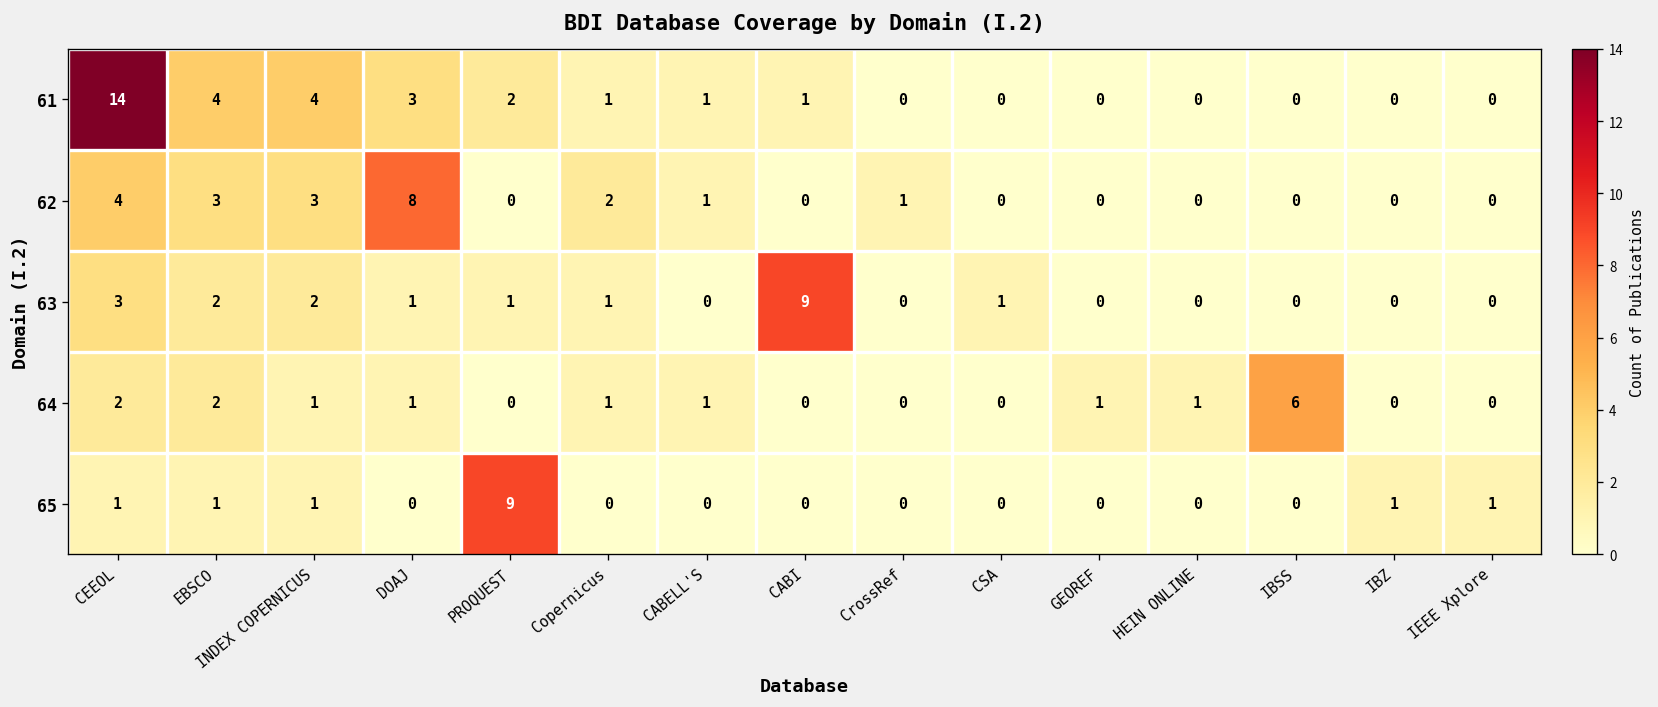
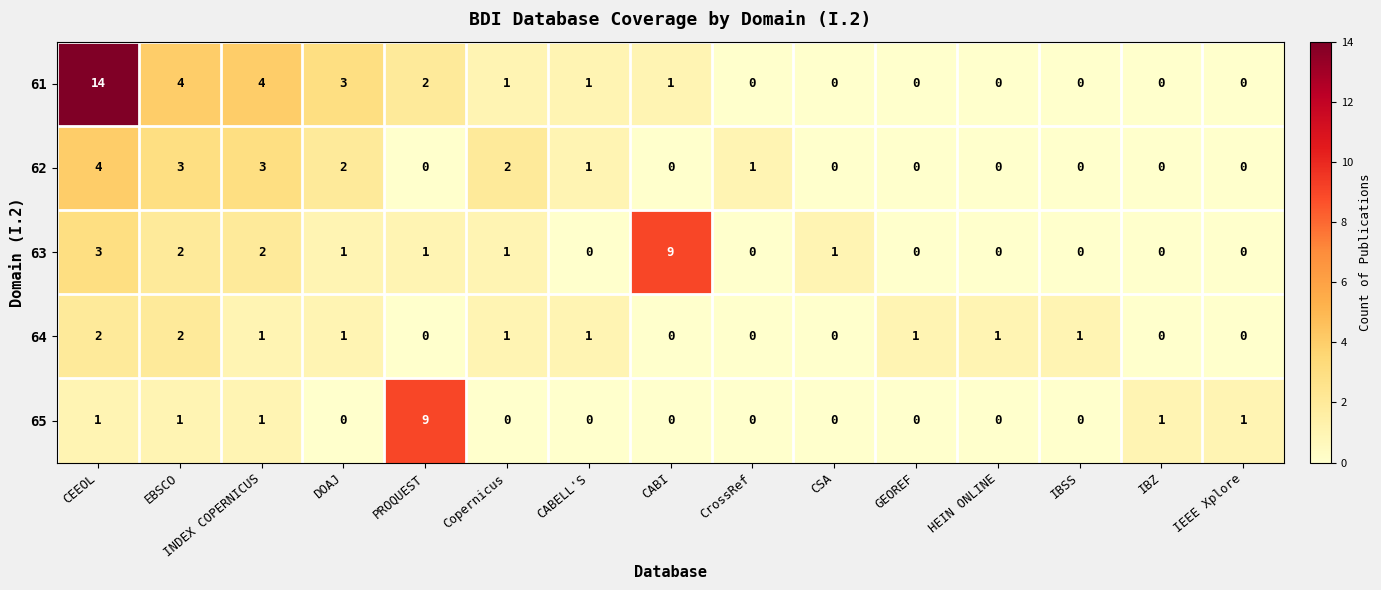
  {
    "61": {
      "CEEOL": 14,
      "EBSCO": 4,
      "INDEX COPERNICUS": 4,
      "DOAJ": 3,
      "PROQUEST": 2,
      "Copernicus": 1,
      "CABELL'S": 1,
      "CABI": 1,
      "CrossRef": 0,
      "CSA": 0,
      "GEOREF": 0,
      "HEIN ONLINE": 0,
      "IBSS": 0,
      "IBZ": 0,
      "IEEE Xplore": 0
    },
    "62": {
      "CEEOL": 4,
      "EBSCO": 3,
      "INDEX COPERNICUS": 3,
-     "DOAJ": 8,
+     "DOAJ": 2,
      "PROQUEST": 0,
      "Copernicus": 2,
      "CABELL'S": 1,
      "CABI": 0,
      "CrossRef": 1,
      "CSA": 0,
      "GEOREF": 0,
      "HEIN ONLINE": 0,
      "IBSS": 0,
      "IBZ": 0,
      "IEEE Xplore": 0
    },
    "63": {
      "CEEOL": 3,
      "EBSCO": 2,
      "INDEX COPERNICUS": 2,
      "DOAJ": 1,
      "PROQUEST": 1,
      "Copernicus": 1,
      "CABELL'S": 0,
      "CABI": 9,
      "CrossRef": 0,
      "CSA": 1,
      "GEOREF": 0,
      "HEIN ONLINE": 0,
      "IBSS": 0,
      "IBZ": 0,
      "IEEE Xplore": 0
    },
    "64": {
      "CEEOL": 2,
      "EBSCO": 2,
      "INDEX COPERNICUS": 1,
      "DOAJ": 1,
      "PROQUEST": 0,
      "Copernicus": 1,
      "CABELL'S": 1,
      "CABI": 0,
      "CrossRef": 0,
      "CSA": 0,
      "GEOREF": 1,
      "HEIN ONLINE": 1,
-     "IBSS": 6,
+     "IBSS": 1,
      "IBZ": 0,
      "IEEE Xplore": 0
    },
    "65": {
      "CEEOL": 1,
      "EBSCO": 1,
      "INDEX COPERNICUS": 1,
      "DOAJ": 0,
      "PROQUEST": 9,
      "Copernicus": 0,
      "CABELL'S": 0,
      "CABI": 0,
      "CrossRef": 0,
      "CSA": 0,
      "GEOREF": 0,
      "HEIN ONLINE": 0,
      "IBSS": 0,
      "IBZ": 1,
      "IEEE Xplore": 1
    }
  }
